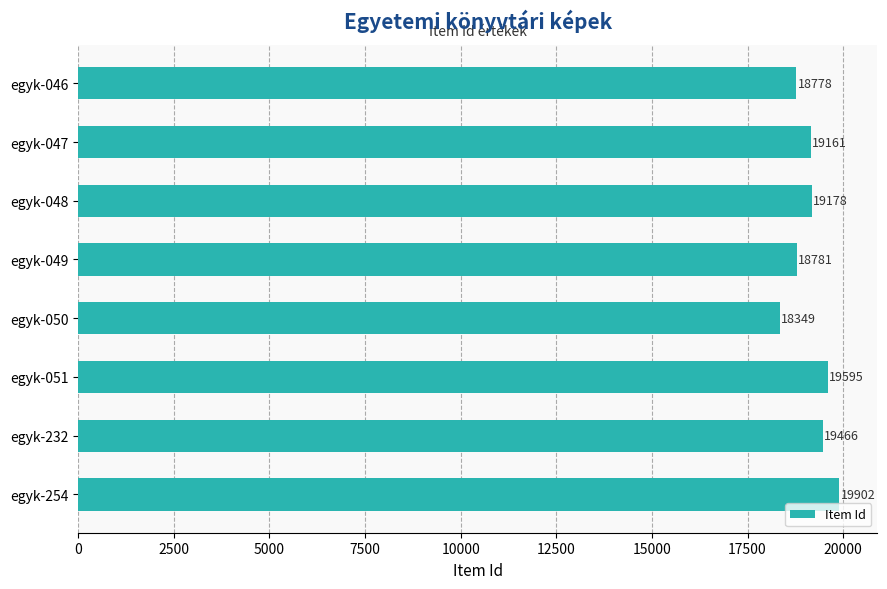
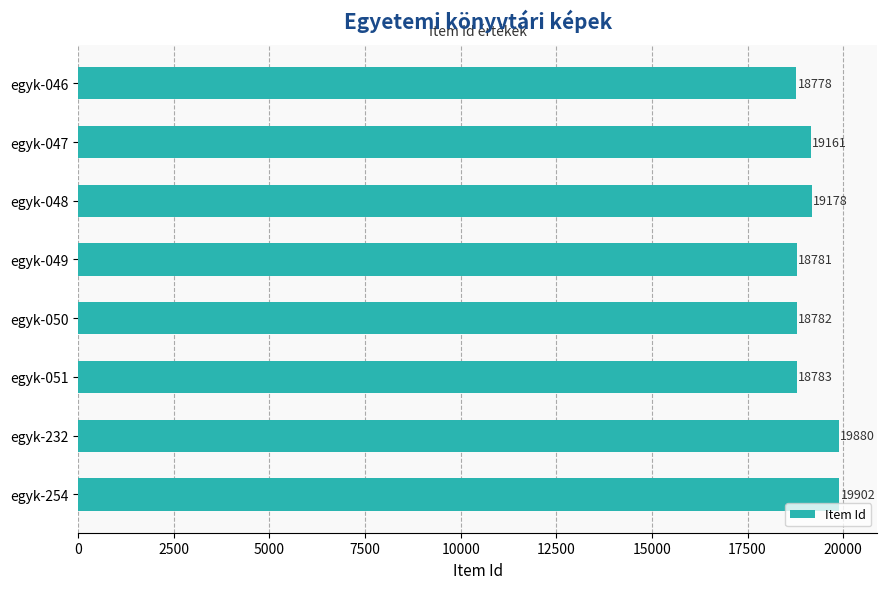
  {
    "egyk-046": 18778,
    "egyk-047": 19161,
    "egyk-048": 19178,
    "egyk-049": 18781,
-   "egyk-050": 18349,
-   "egyk-051": 19595,
-   "egyk-232": 19466,
+   "egyk-050": 18782,
+   "egyk-051": 18783,
+   "egyk-232": 19880,
    "egyk-254": 19902
  }
